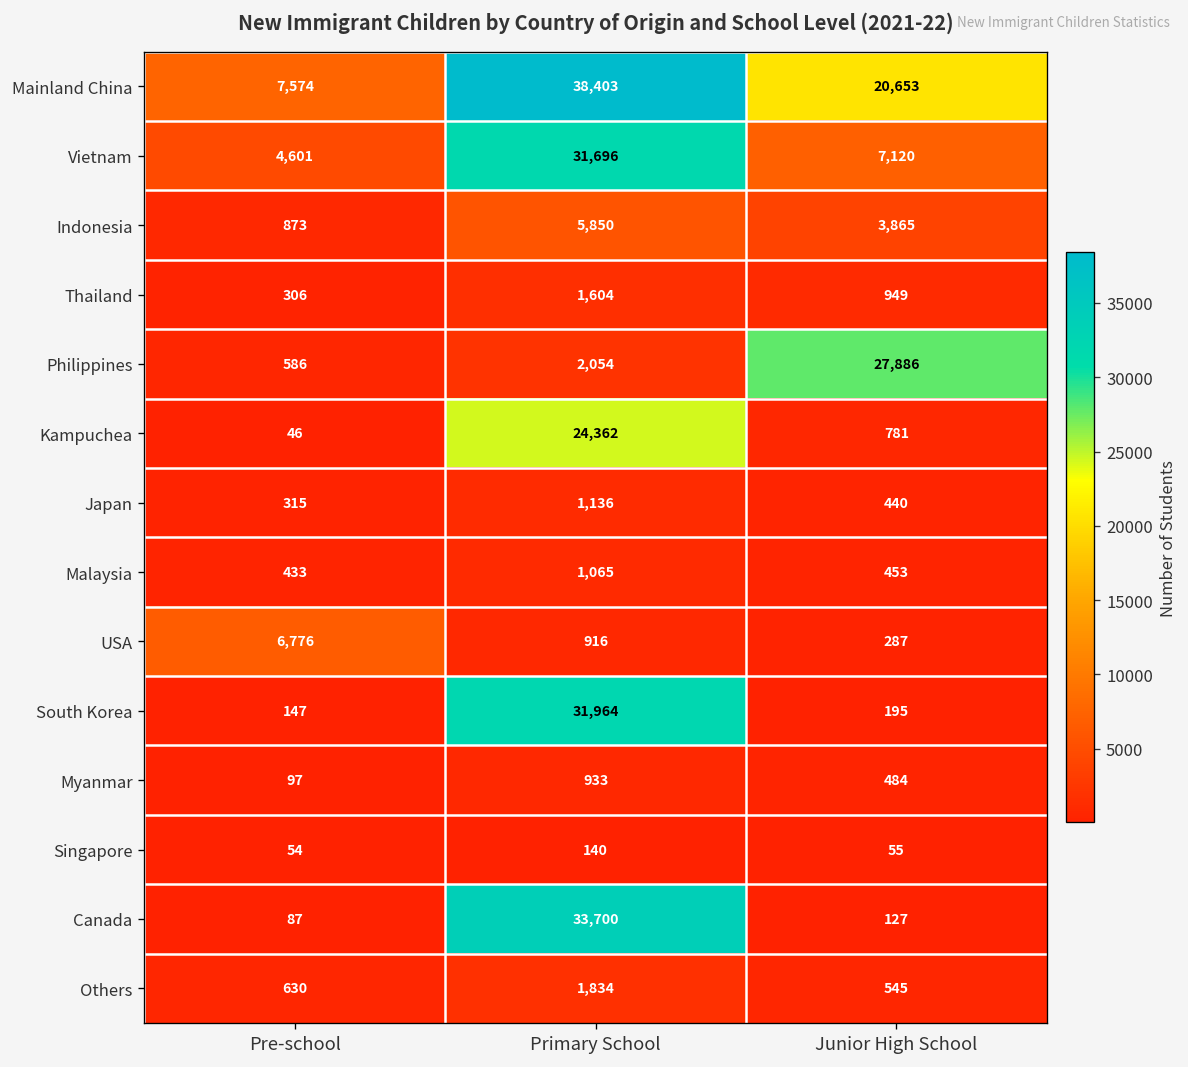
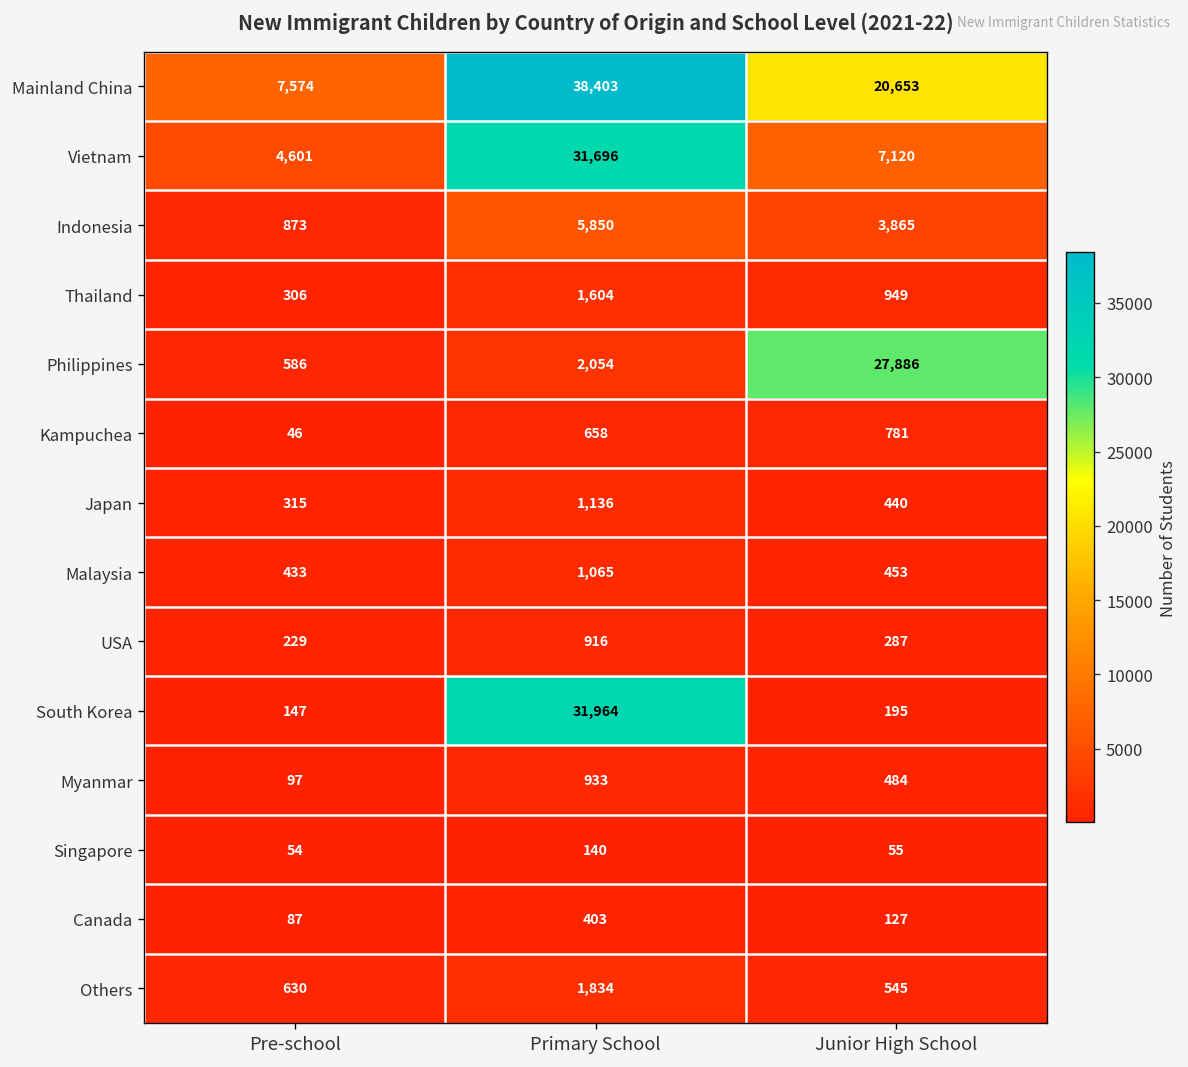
  {
    "Mainland China": {
      "Pre-school": "7,574",
      "Primary School": "38,403",
      "Junior High School": "20,653"
    },
    "Vietnam": {
      "Pre-school": "4,601",
      "Primary School": "31,696",
      "Junior High School": "7,120"
    },
    "Indonesia": {
      "Pre-school": "873",
      "Primary School": "5,850",
      "Junior High School": "3,865"
    },
    "Thailand": {
      "Pre-school": "306",
      "Primary School": "1,604",
      "Junior High School": "949"
    },
    "Philippines": {
      "Pre-school": "586",
      "Primary School": "2,054",
      "Junior High School": "27,886"
    },
    "Kampuchea": {
      "Pre-school": "46",
-     "Primary School": "24,362",
+     "Primary School": "658",
      "Junior High School": "781"
    },
    "Japan": {
      "Pre-school": "315",
      "Primary School": "1,136",
      "Junior High School": "440"
    },
    "Malaysia": {
      "Pre-school": "433",
      "Primary School": "1,065",
      "Junior High School": "453"
    },
    "USA": {
-     "Pre-school": "6,776",
+     "Pre-school": "229",
      "Primary School": "916",
      "Junior High School": "287"
    },
    "South Korea": {
      "Pre-school": "147",
      "Primary School": "31,964",
      "Junior High School": "195"
    },
    "Myanmar": {
      "Pre-school": "97",
      "Primary School": "933",
      "Junior High School": "484"
    },
    "Singapore": {
      "Pre-school": "54",
      "Primary School": "140",
      "Junior High School": "55"
    },
    "Canada": {
      "Pre-school": "87",
-     "Primary School": "33,700",
+     "Primary School": "403",
      "Junior High School": "127"
    },
    "Others": {
      "Pre-school": "630",
      "Primary School": "1,834",
      "Junior High School": "545"
    }
  }
